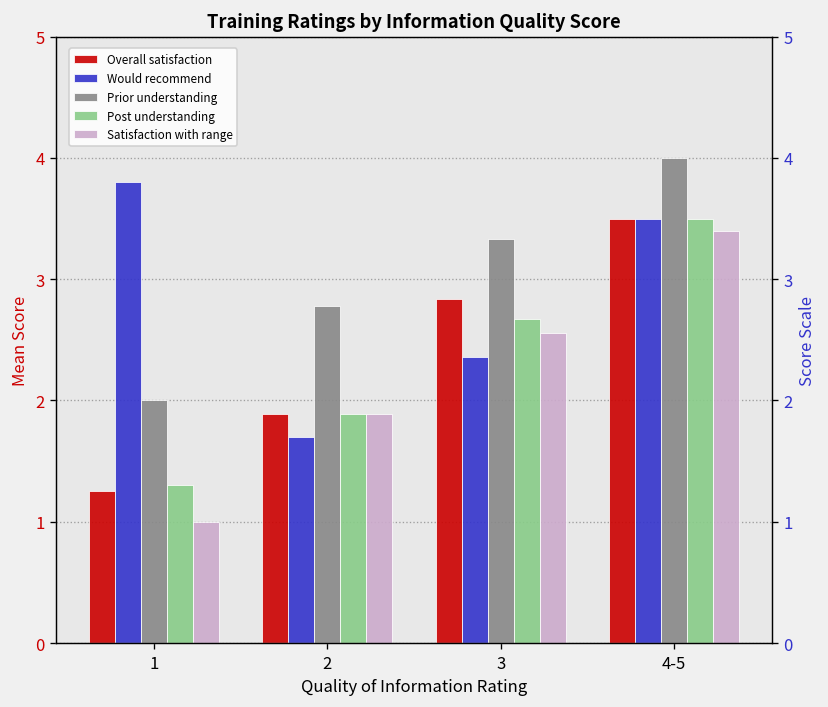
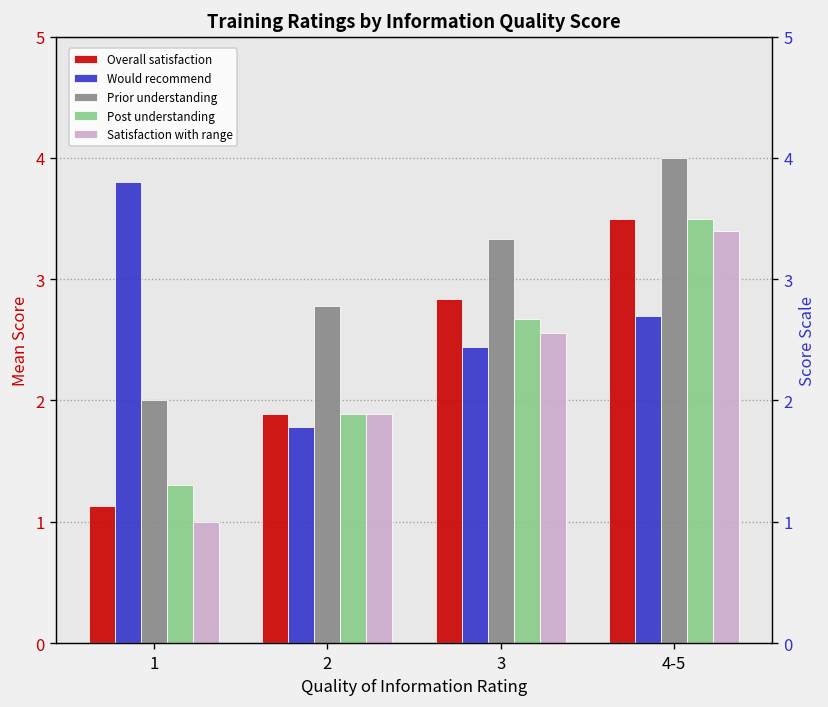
  {
    "Overall satisfaction": {
-     "1": 1.25,
+     "1": 1.13,
      "2": 1.89,
      "3": 2.84,
      "4-5": 3.50
    },
    "Would recommend": {
      "1": 3.80,
-     "2": 1.70,
-     "3": 2.36,
-     "4-5": 3.5
+     "2": 1.78,
+     "3": 2.44,
+     "4-5": 2.7
    },
    "Prior understanding": {
      "1": 2.00,
      "2": 2.78,
      "3": 3.33,
      "4-5": 4.00
    },
    "Post understanding": {
      "1": 1.30,
      "2": 1.89,
      "3": 2.67,
      "4-5": 3.50
    },
    "Satisfaction with range": {
      "1": 1.00,
      "2": 1.89,
      "3": 2.56,
      "4-5": 3.40
    }
  }
